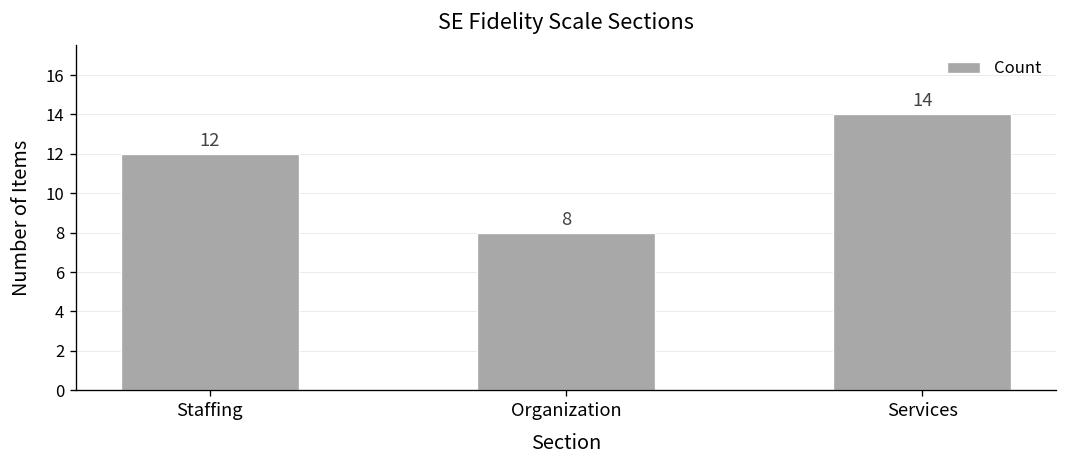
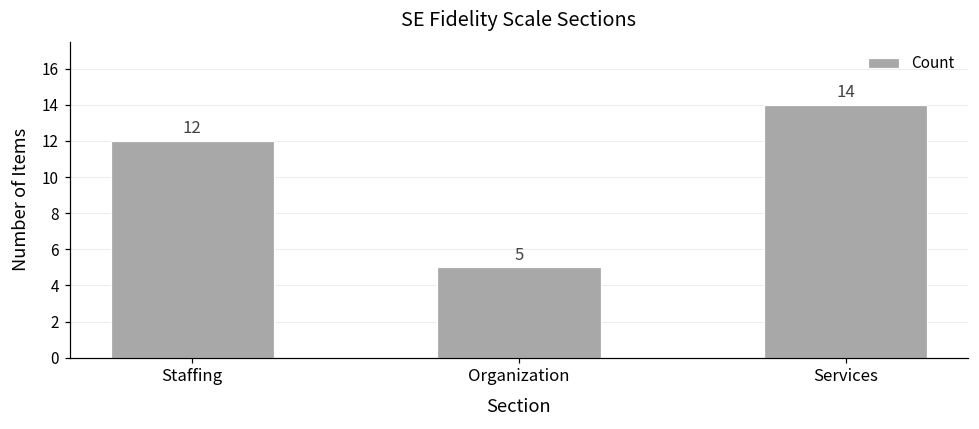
  {
    "Staffing": 12,
-   "Organization": 8,
+   "Organization": 5,
    "Services": 14
  }
